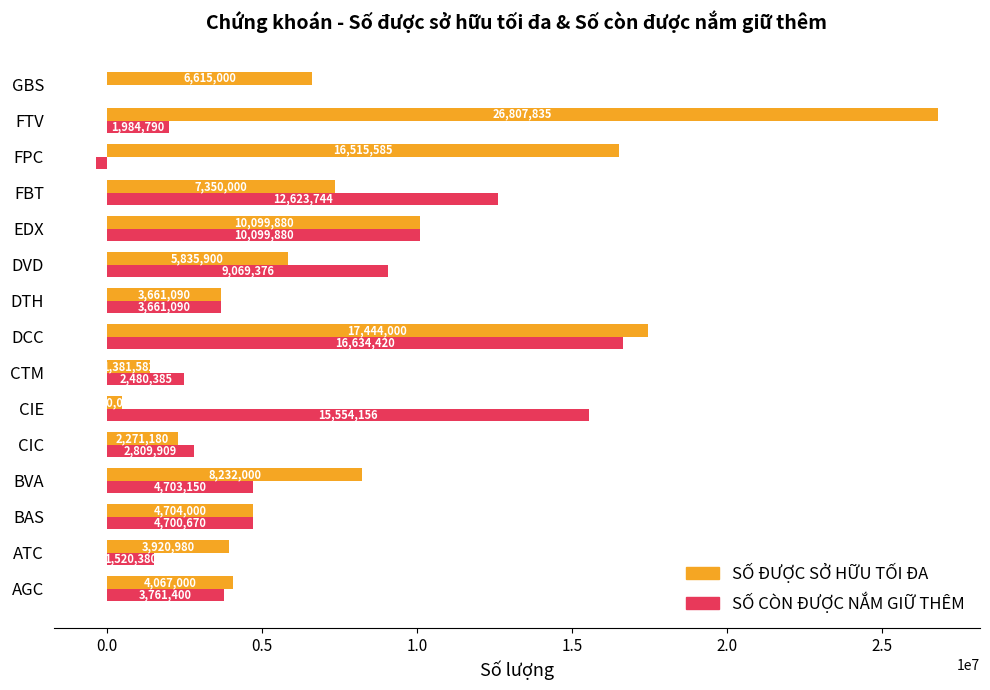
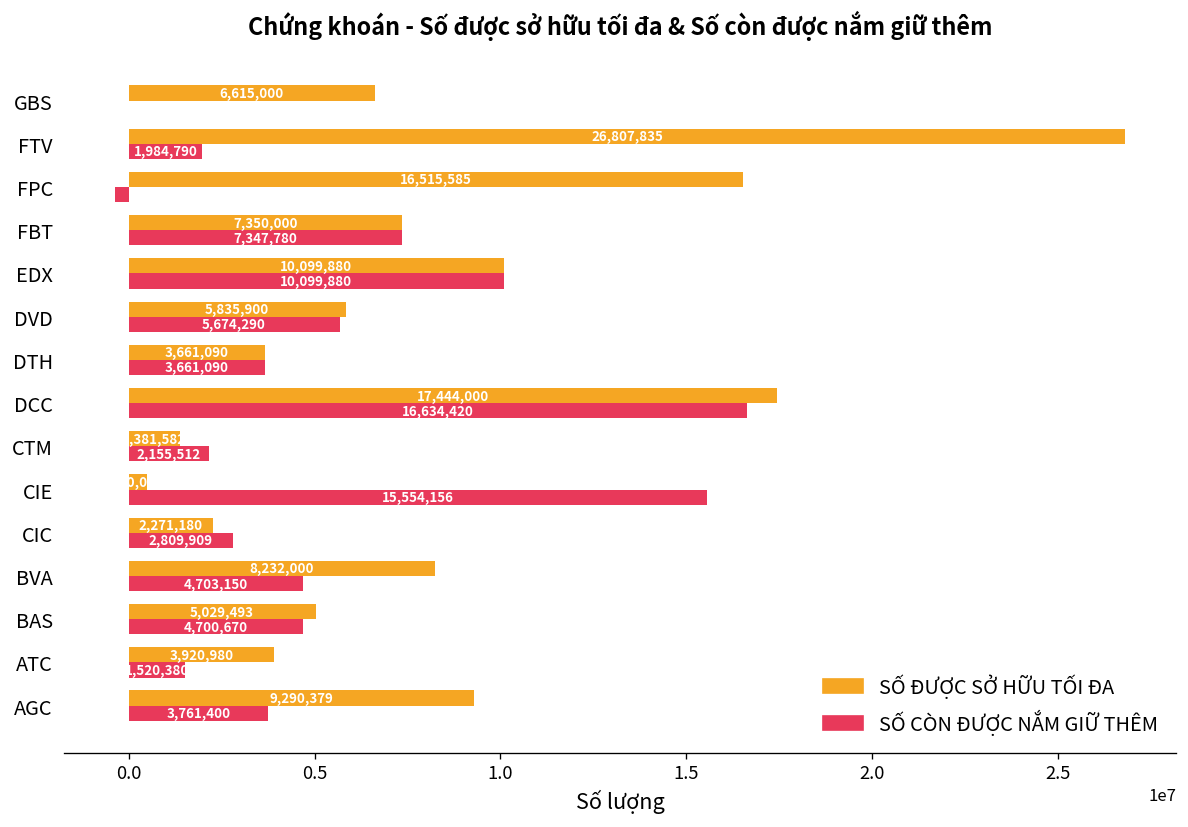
  {
    "SỐ ĐƯỢC SỞ HỮU TỐI ĐA": {
      "GBS": "6,615,000",
      "FTV": "26,807,835",
      "FPC": "16,515,585",
      "FBT": "7,350,000",
      "EDX": "10,099,880",
      "DVD": "5,835,900",
      "DTH": "3,661,090",
      "DCC": "17,444,000",
      "CTM": "1,381,582",
      "CIC": "2,271,180",
      "BVA": "8,232,000",
-     "BAS": "4,704,000",
+     "BAS": "5,029,493",
      "ATC": "3,920,980",
-     "AGC": "4,067,000"
+     "AGC": "9,290,379"
    },
    "SỐ CÒN ĐƯỢC NẮM GIỮ THÊM": {
      "FTV": "1,984,790",
-     "FBT": "12,623,744",
+     "FBT": "7,347,780",
      "EDX": "10,099,880",
-     "DVD": "9,069,376",
+     "DVD": "5,674,290",
      "DTH": "3,661,090",
      "DCC": "16,634,420",
-     "CTM": "2,480,385",
+     "CTM": "2,155,512",
      "CIE": "15,554,156",
      "CIC": "2,809,909",
      "BVA": "4,703,150",
      "BAS": "4,700,670",
      "ATC": "1,520,380",
      "AGC": "3,761,400"
    }
  }
